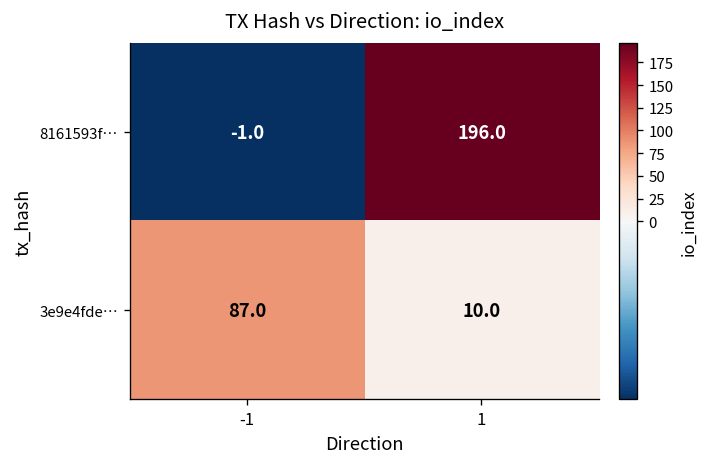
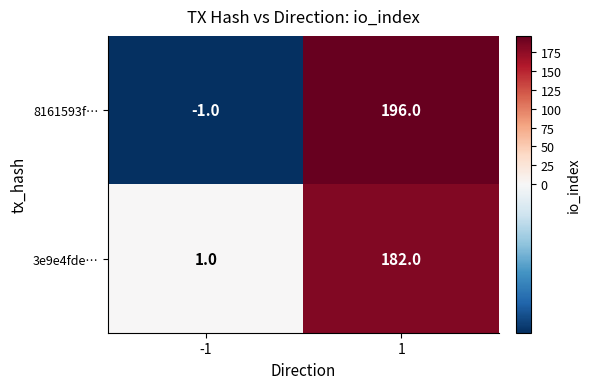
  {
    "8161593f…": {
      "-1": -1.0,
      "1": 196.0
    },
    "3e9e4fde…": {
-     "-1": 87.0,
-     "1": 10.0
+     "-1": 1.0,
+     "1": 182.0
    }
  }
